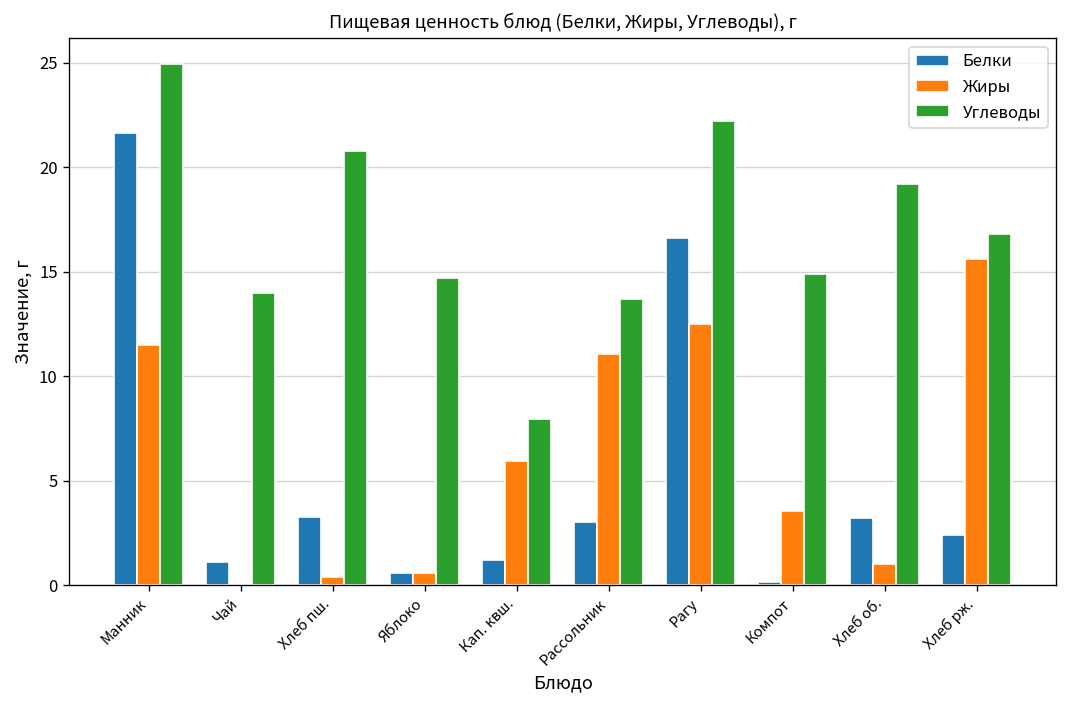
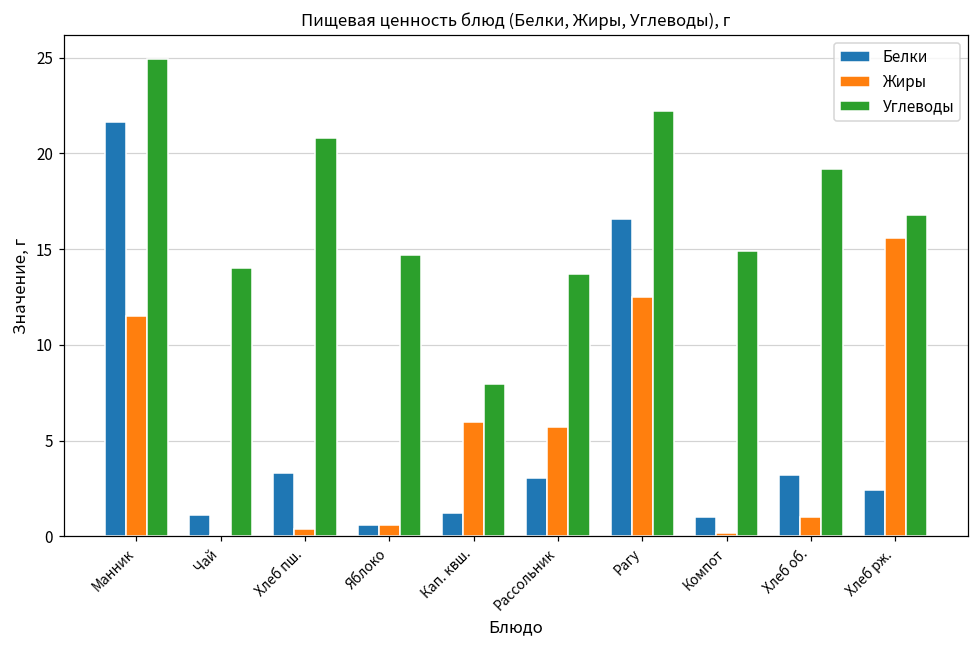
  {
    "Белки": {
      "Манник": 21.6,
      "Чай": 1.1,
      "Хлеб пш.": 3.3,
      "Яблоко": 0.6,
      "Кап. квш.": 1.2,
      "Рассольник": 3.0,
      "Рагу": 16.6,
-     "Компот": 0.2,
+     "Компот": 1.0,
      "Хлеб об.": 3.2,
      "Хлеб рж.": 2.4
    },
    "Жиры": {
      "Манник": 11.5,
      "Хлеб пш.": 0.4,
      "Яблоко": 0.6,
      "Кап. квш.": 6.0,
-     "Рассольник": 11.1,
+     "Рассольник": 5.7,
      "Рагу": 12.5,
-     "Компот": 3.6,
+     "Компот": 0.2,
      "Хлеб об.": 1.0,
      "Хлеб рж.": 15.6
    },
    "Углеводы": {
      "Манник": 24.9,
      "Чай": 14.0,
      "Хлеб пш.": 20.8,
      "Яблоко": 14.7,
      "Кап. квш.": 8.0,
      "Рассольник": 13.7,
      "Рагу": 22.2,
      "Компот": 14.9,
      "Хлеб об.": 19.2,
      "Хлеб рж.": 16.8
    }
  }
